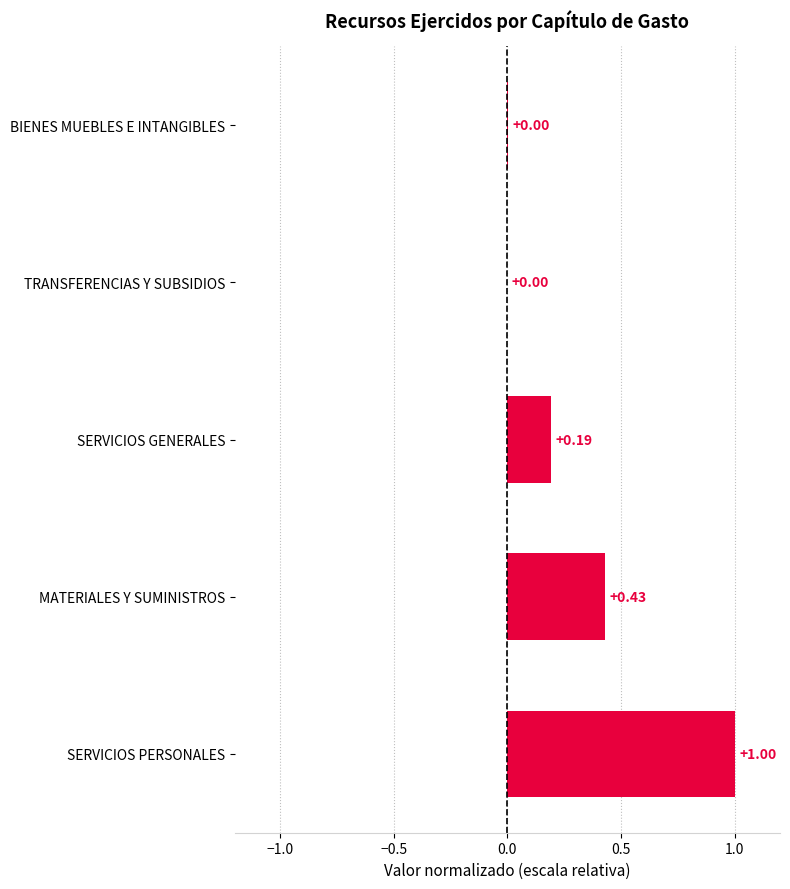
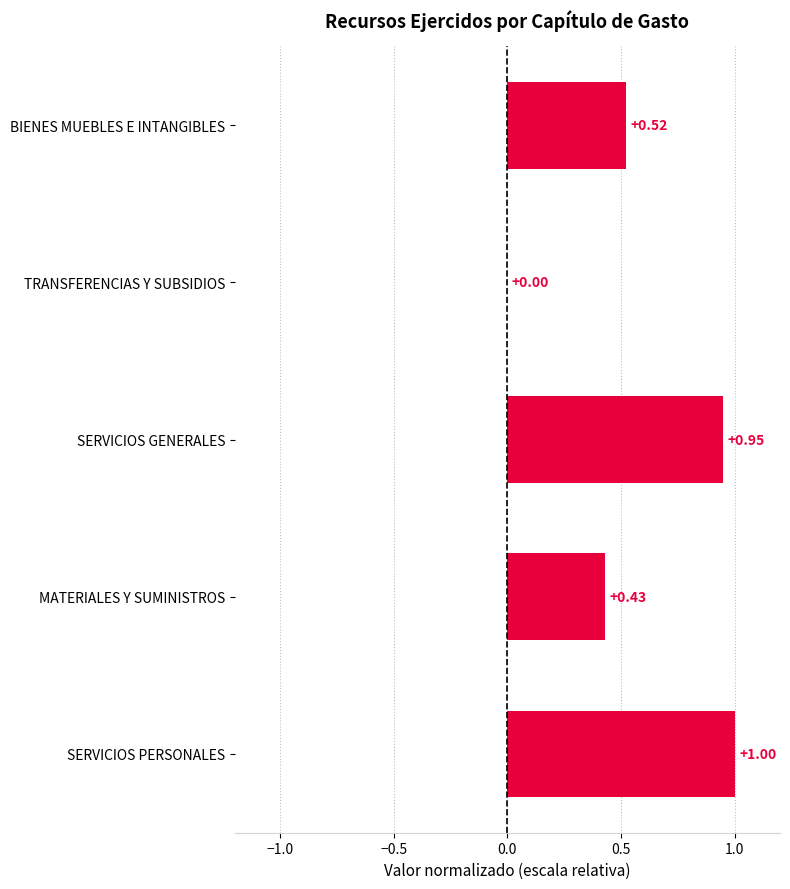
  {
-   "BIENES MUEBLES E INTANGIBLES": "+0.00",
+   "BIENES MUEBLES E INTANGIBLES": "+0.52",
    "TRANSFERENCIAS Y SUBSIDIOS": "+0.00",
-   "SERVICIOS GENERALES": "+0.19",
+   "SERVICIOS GENERALES": "+0.95",
    "MATERIALES Y SUMINISTROS": "+0.43",
    "SERVICIOS PERSONALES": "+1.00"
  }
